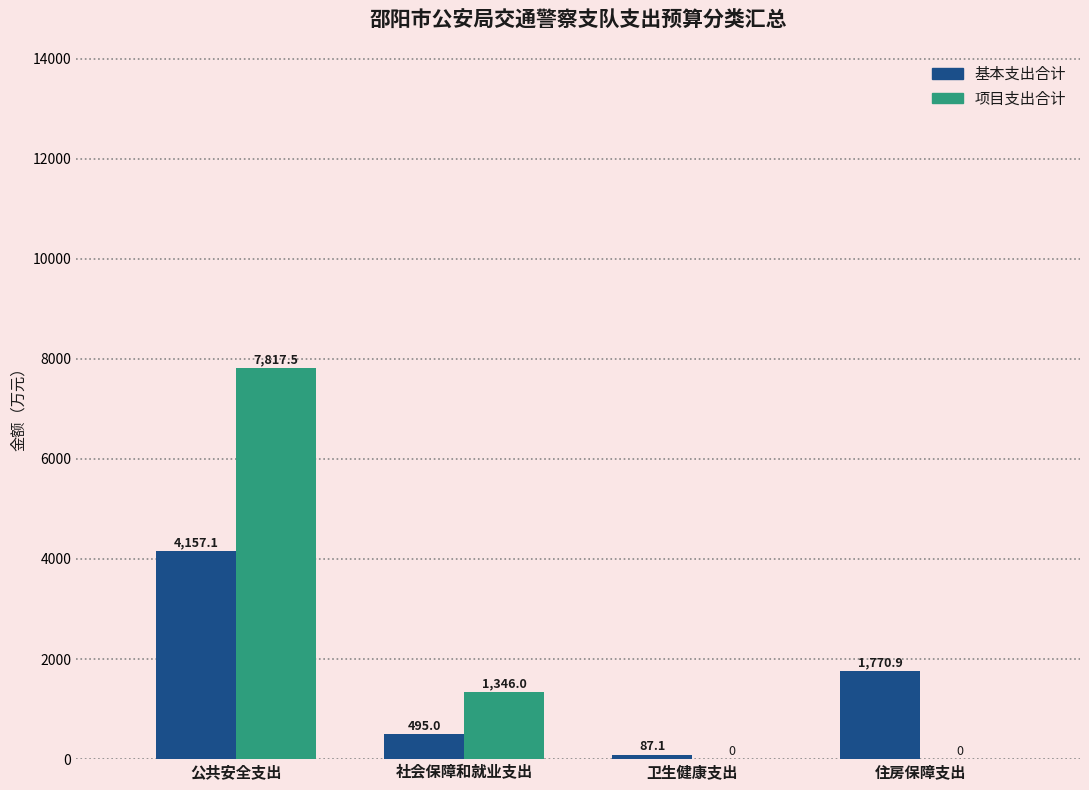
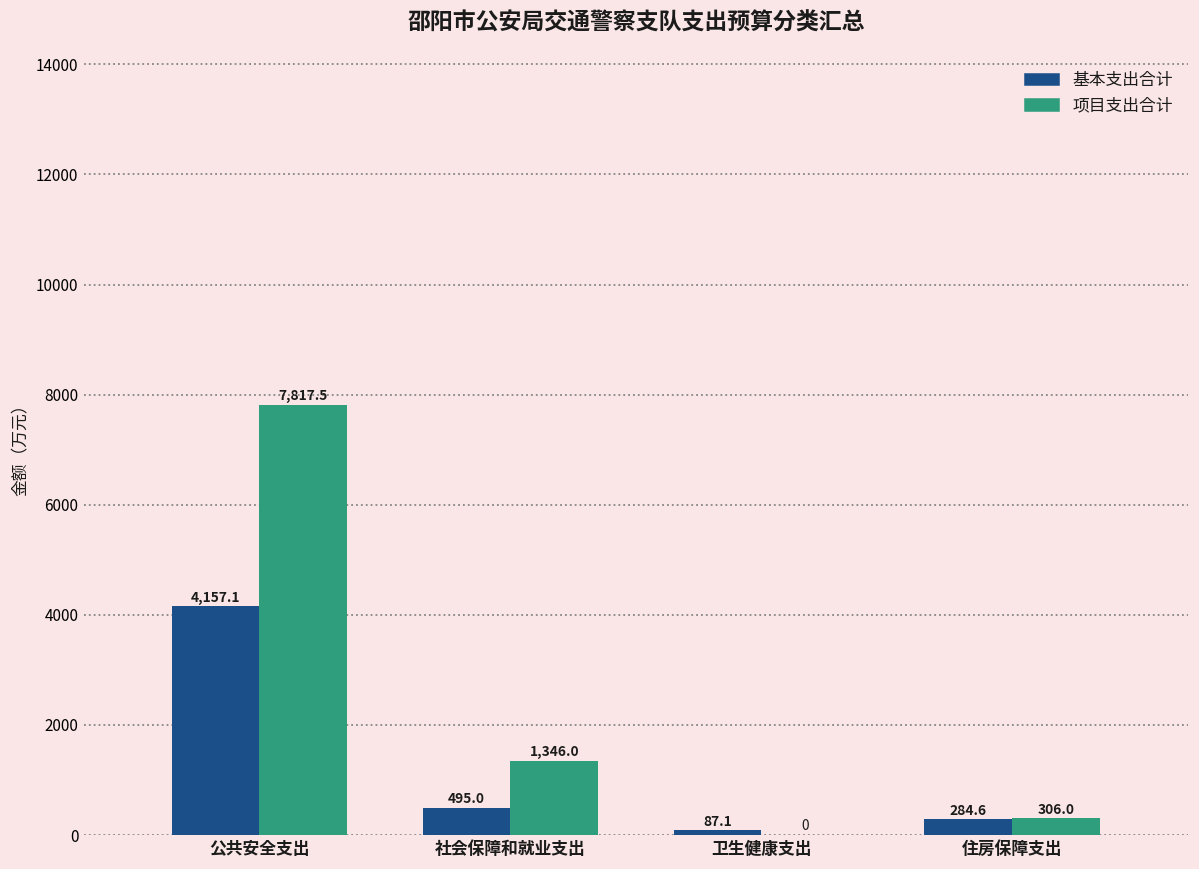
  {
    "基本支出合计": {
      "公共安全支出": "4,157.1",
      "社会保障和就业支出": "495.0",
      "卫生健康支出": "87.1",
-     "住房保障支出": "1,770.9"
+     "住房保障支出": "284.6"
    },
    "项目支出合计": {
      "公共安全支出": "7,817.5",
      "社会保障和就业支出": "1,346.0",
      "卫生健康支出": "0",
-     "住房保障支出": "0"
+     "住房保障支出": "306.0"
    }
  }
